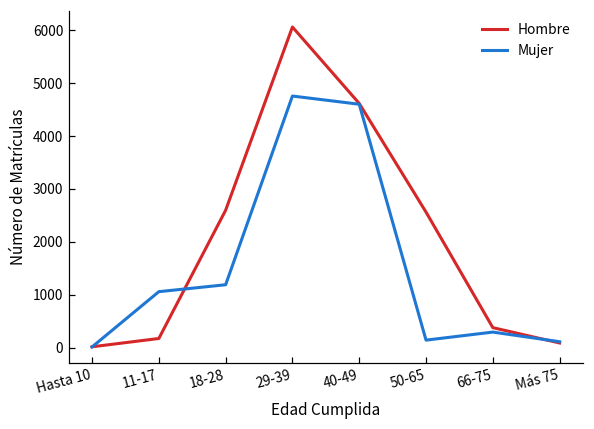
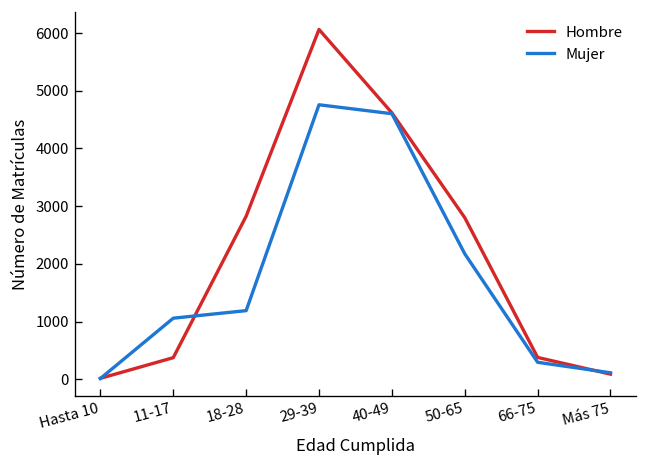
  {
    "Hombre": {
-     "11-17": 200,
-     "18-28": 2600,
+     "11-17": 400,
+     "18-28": 2800,
      "29-39": 6100,
-     "50-65": 2600,
+     "50-65": 2800,
      "66-75": 400
    },
    "Mujer": {
      "11-17": 1100,
      "18-28": 1200,
      "29-39": 4800,
-     "50-65": 100,
+     "50-65": 2200,
      "66-75": 300
    }
  }
